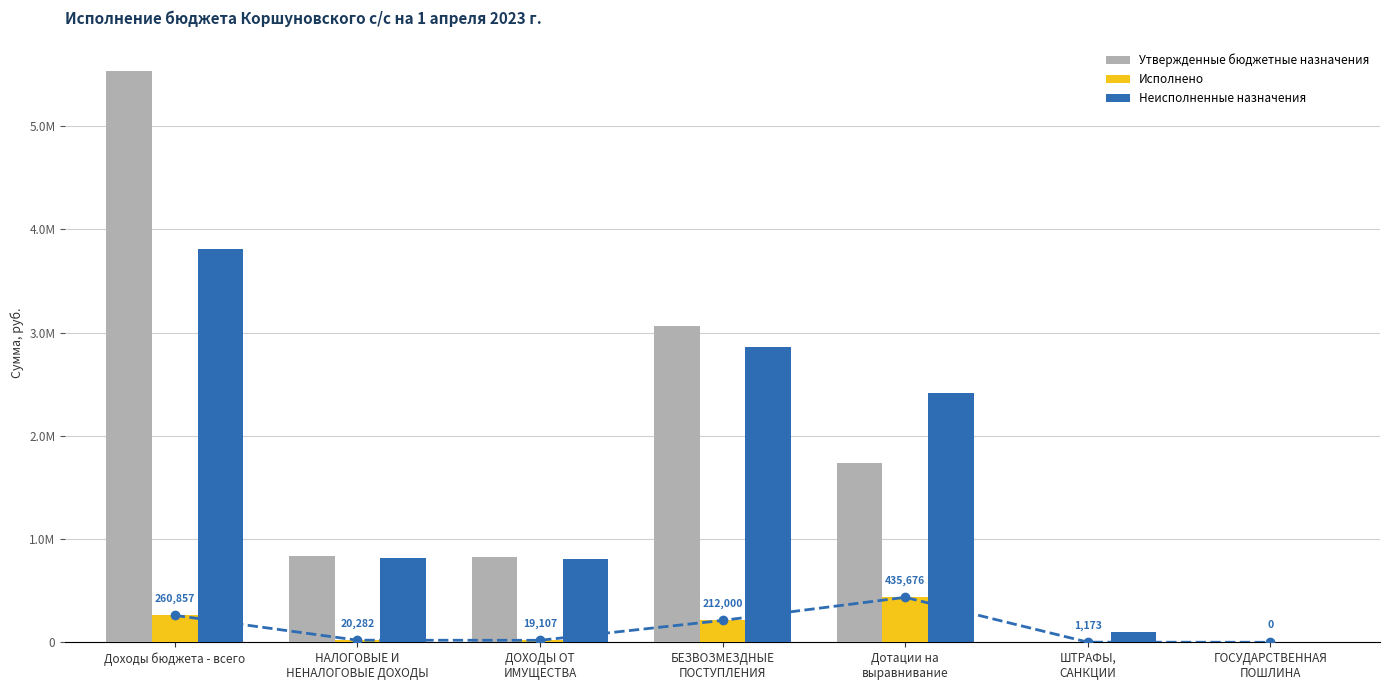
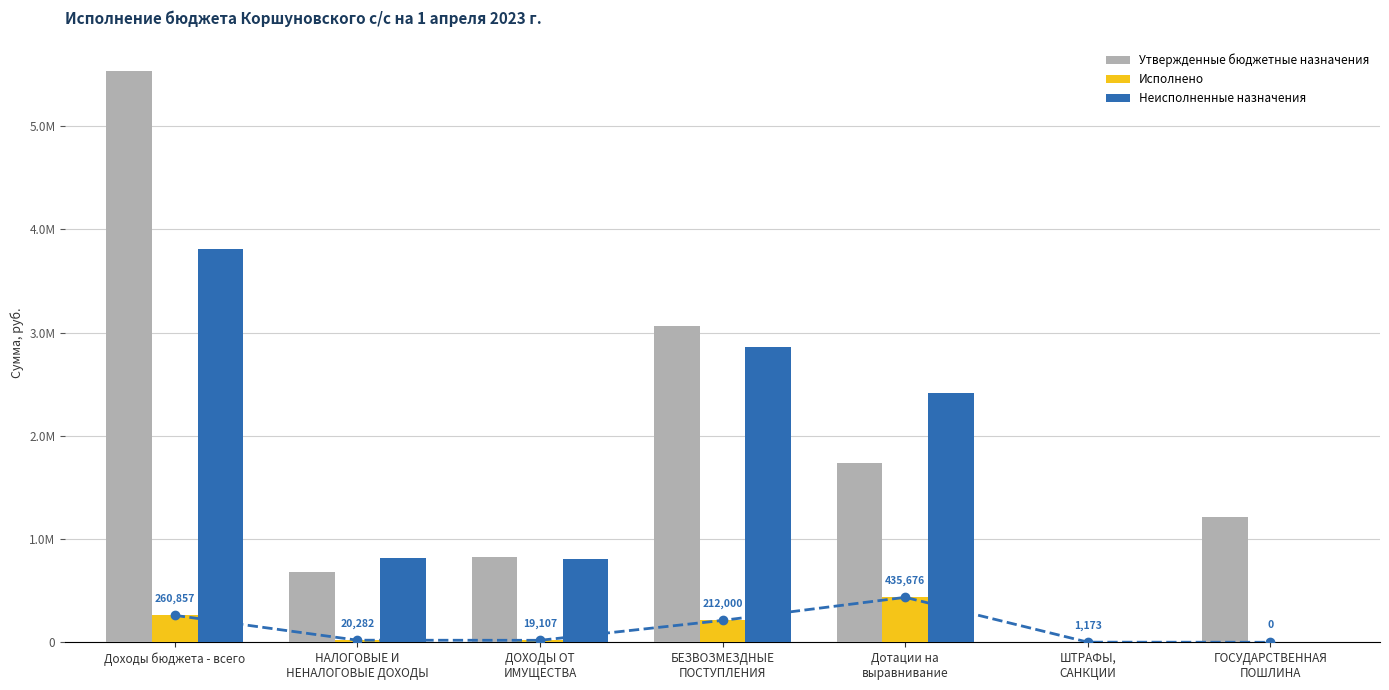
  {
    "Утвержденные бюджетные назначения": {
      "Доходы бюджета - всего": "5530000",
-     "НАЛОГОВЫЕ И НЕНАЛОГОВЫЕ ДОХОДЫ": "830000",
+     "НАЛОГОВЫЕ И НЕНАЛОГОВЫЕ ДОХОДЫ": "680000",
      "ДОХОДЫ ОТ ИМУЩЕСТВА": "830000",
      "БЕЗВОЗМЕЗДНЫЕ ПОСТУПЛЕНИЯ": "3070000",
      "Дотации на выравнивание": "1740000",
-     "ГОСУДАРСТВЕННАЯ ПОШЛИНА": "0"
+     "ГОСУДАРСТВЕННАЯ ПОШЛИНА": "1220000"
    },
    "Исполнено": {
      "Доходы бюджета - всего": "260,857",
      "НАЛОГОВЫЕ И НЕНАЛОГОВЫЕ ДОХОДЫ": "20,282",
      "ДОХОДЫ ОТ ИМУЩЕСТВА": "19,107",
      "БЕЗВОЗМЕЗДНЫЕ ПОСТУПЛЕНИЯ": "212,000",
      "Дотации на выравнивание": "435,676",
      "ШТРАФЫ, САНКЦИИ": "1,173",
      "ГОСУДАРСТВЕННАЯ ПОШЛИНА": "0"
    },
    "Неисполненные назначения": {
      "Доходы бюджета - всего": "3810000",
      "НАЛОГОВЫЕ И НЕНАЛОГОВЫЕ ДОХОДЫ": "810000",
      "ДОХОДЫ ОТ ИМУЩЕСТВА": "810000",
      "БЕЗВОЗМЕЗДНЫЕ ПОСТУПЛЕНИЯ": "2860000",
      "Дотации на выравнивание": "2420000",
-     "ШТРАФЫ, САНКЦИИ": "90000"
+     "ШТРАФЫ, САНКЦИИ": "0"
    }
  }
